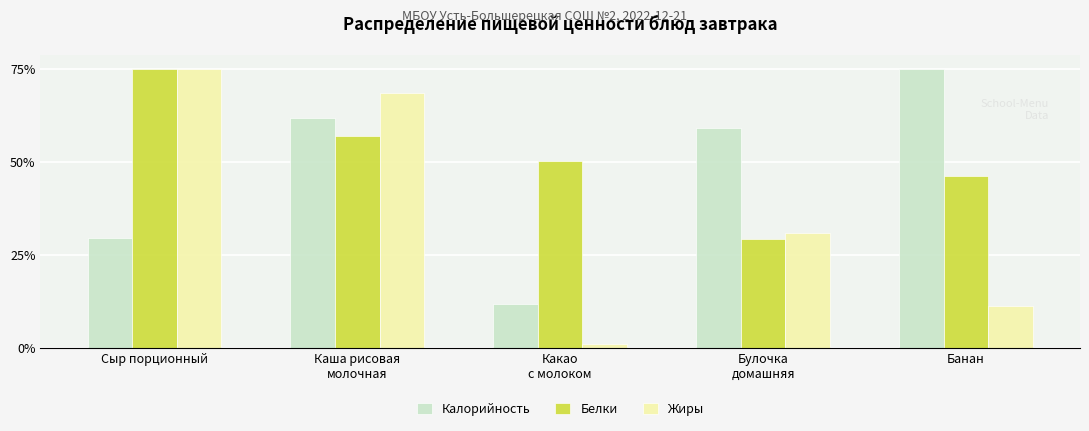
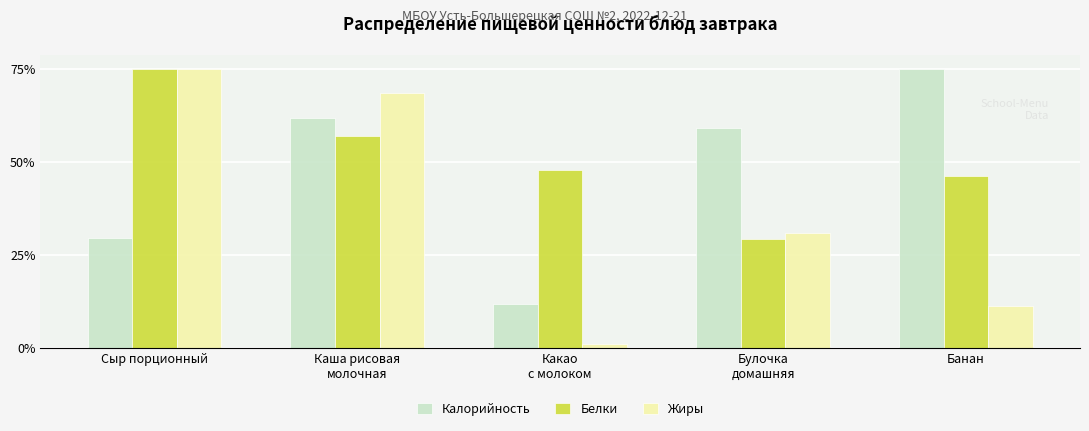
  {
    "Белки": {
      "Сыр порционный": "75%",
      "Каша рисовая молочная": "57%",
-     "Какао с молоком": "50%",
+     "Какао с молоком": "48%",
      "Булочка домашняя": "29%",
      "Банан": "46%"
    }
  }
